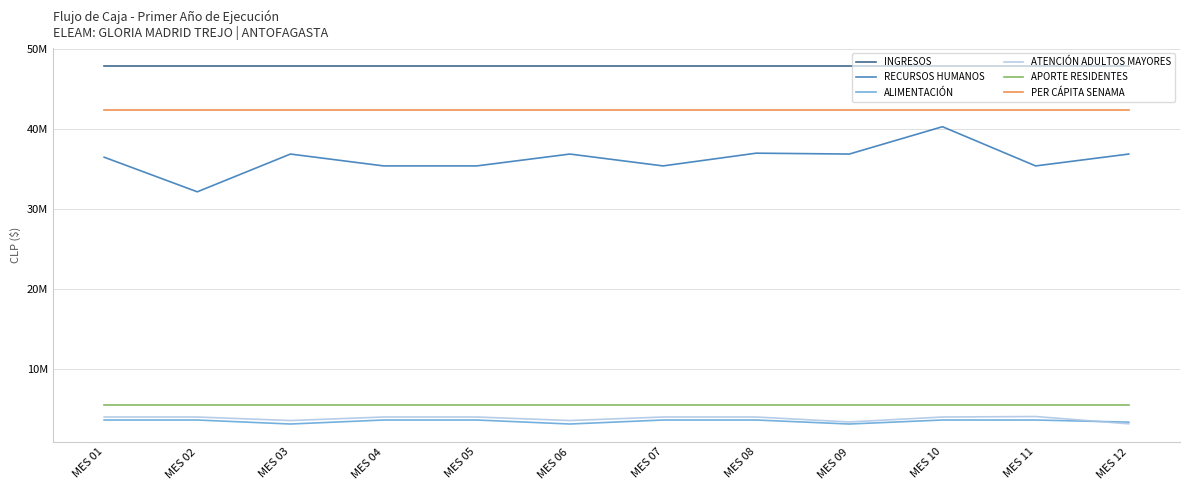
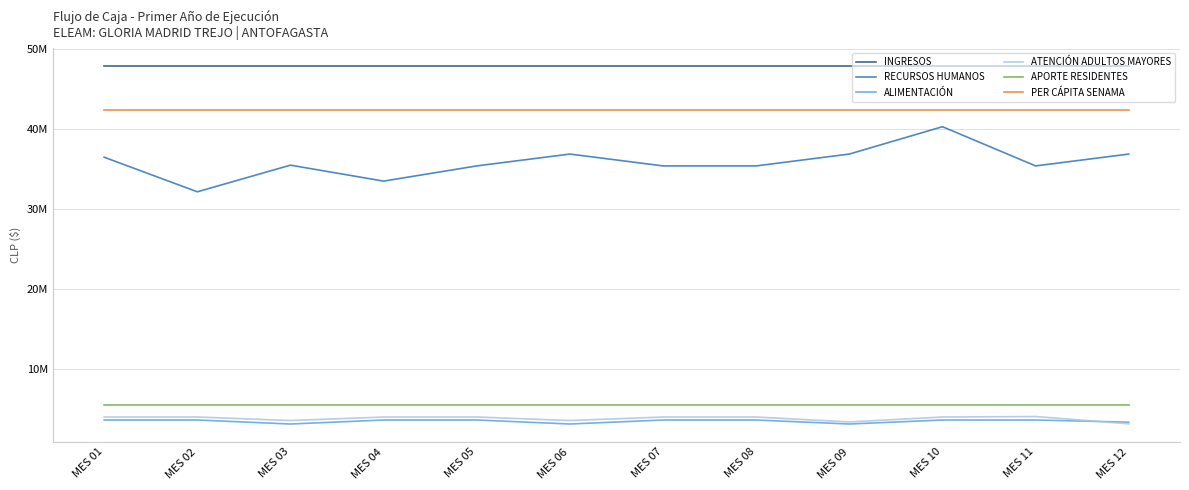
  {
    "INGRESOS": {
      "MES 01": 48000000,
      "MES 02": 48000000,
      "MES 03": 48000000,
      "MES 04": 48000000,
      "MES 05": 48000000,
      "MES 06": 48000000,
      "MES 07": 48000000,
      "MES 08": 48000000,
      "MES 09": 48000000
    },
    "RECURSOS HUMANOS": {
      "MES 01": 36000000,
      "MES 02": 32000000,
-     "MES 03": 37000000,
-     "MES 04": 35000000,
+     "MES 03": 36000000,
+     "MES 04": 34000000,
      "MES 05": 35000000,
      "MES 06": 37000000,
      "MES 07": 35000000,
-     "MES 08": 37000000,
+     "MES 08": 35000000,
      "MES 09": 37000000,
      "MES 10": 40000000,
      "MES 11": 35000000,
      "MES 12": 37000000
    },
    "ALIMENTACIÓN": {
      "MES 01": 4000000,
      "MES 02": 4000000,
      "MES 03": 3000000,
      "MES 04": 4000000,
      "MES 05": 4000000,
      "MES 06": 3000000,
      "MES 07": 4000000,
      "MES 08": 4000000,
      "MES 10": 4000000,
      "MES 11": 4000000
    },
    "ATENCIÓN ADULTOS MAYORES": {
      "MES 01": 4000000,
      "MES 02": 4000000,
      "MES 03": 4000000,
      "MES 04": 4000000,
      "MES 05": 4000000,
      "MES 06": 4000000,
      "MES 07": 4000000,
      "MES 08": 4000000,
      "MES 10": 4000000,
      "MES 11": 4000000
    },
    "APORTE RESIDENTES": {
      "MES 01": 5000000,
      "MES 02": 5000000,
      "MES 03": 5000000,
      "MES 04": 5000000,
      "MES 05": 5000000,
      "MES 06": 5000000,
      "MES 07": 5000000,
      "MES 08": 5000000,
      "MES 09": 5000000,
      "MES 10": 5000000,
      "MES 11": 5000000,
      "MES 12": 5000000
    },
    "PER CÁPITA SENAMA": {
      "MES 01": 42000000,
      "MES 02": 42000000,
      "MES 03": 42000000,
      "MES 04": 42000000,
      "MES 05": 42000000,
      "MES 06": 42000000,
      "MES 07": 42000000,
      "MES 08": 42000000,
      "MES 09": 42000000,
      "MES 10": 42000000,
      "MES 11": 42000000,
      "MES 12": 42000000
    }
  }
